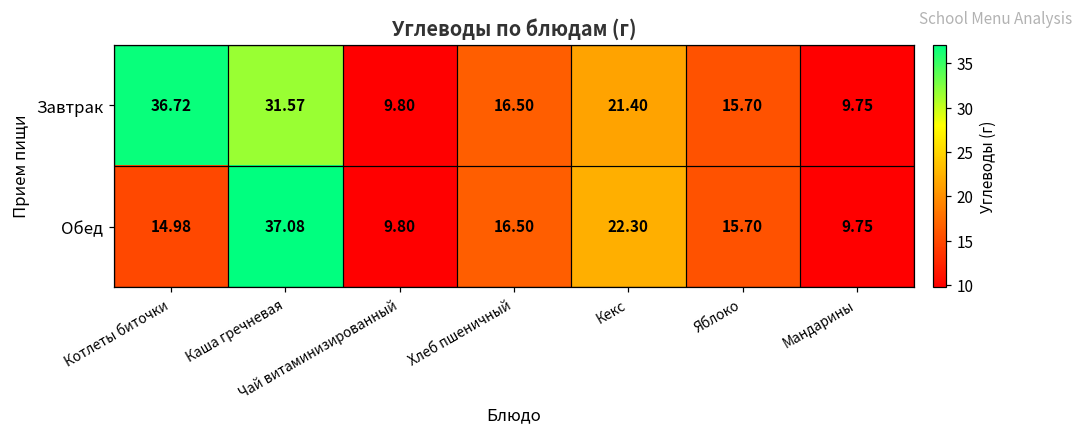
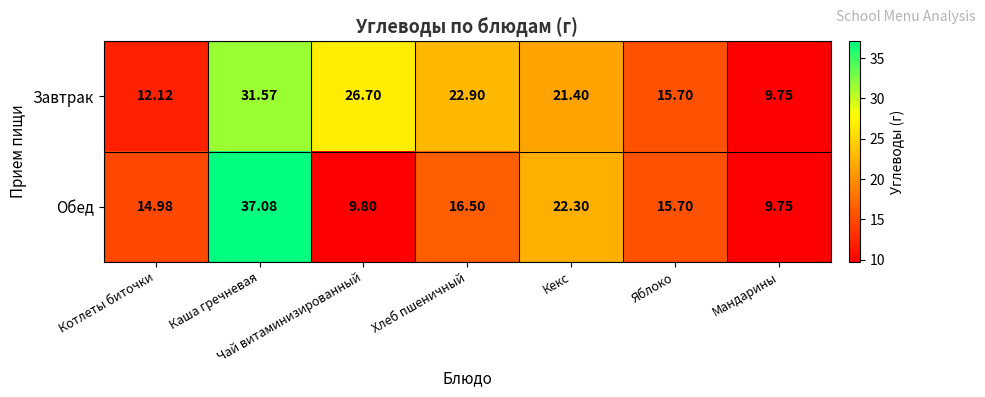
  {
    "Завтрак": {
-     "Котлеты биточки": 36.72,
+     "Котлеты биточки": 12.12,
      "Каша гречневая": 31.57,
-     "Чай витаминизированный": 9.80,
-     "Хлеб пшеничный": 16.50,
+     "Чай витаминизированный": 26.70,
+     "Хлеб пшеничный": 22.90,
      "Кекс": 21.40,
      "Яблоко": 15.70,
      "Мандарины": 9.75
    },
    "Обед": {
      "Котлеты биточки": 14.98,
      "Каша гречневая": 37.08,
      "Чай витаминизированный": 9.80,
      "Хлеб пшеничный": 16.50,
      "Кекс": 22.30,
      "Яблоко": 15.70,
      "Мандарины": 9.75
    }
  }
